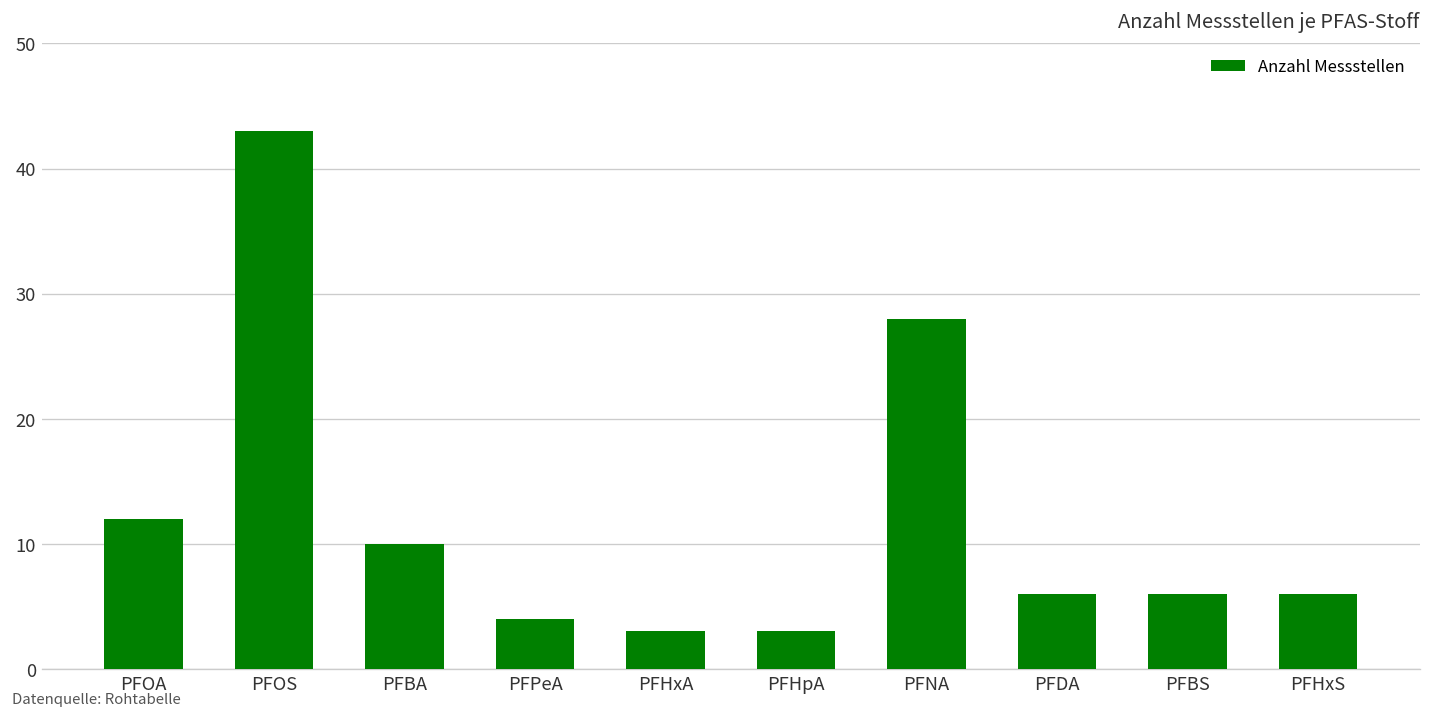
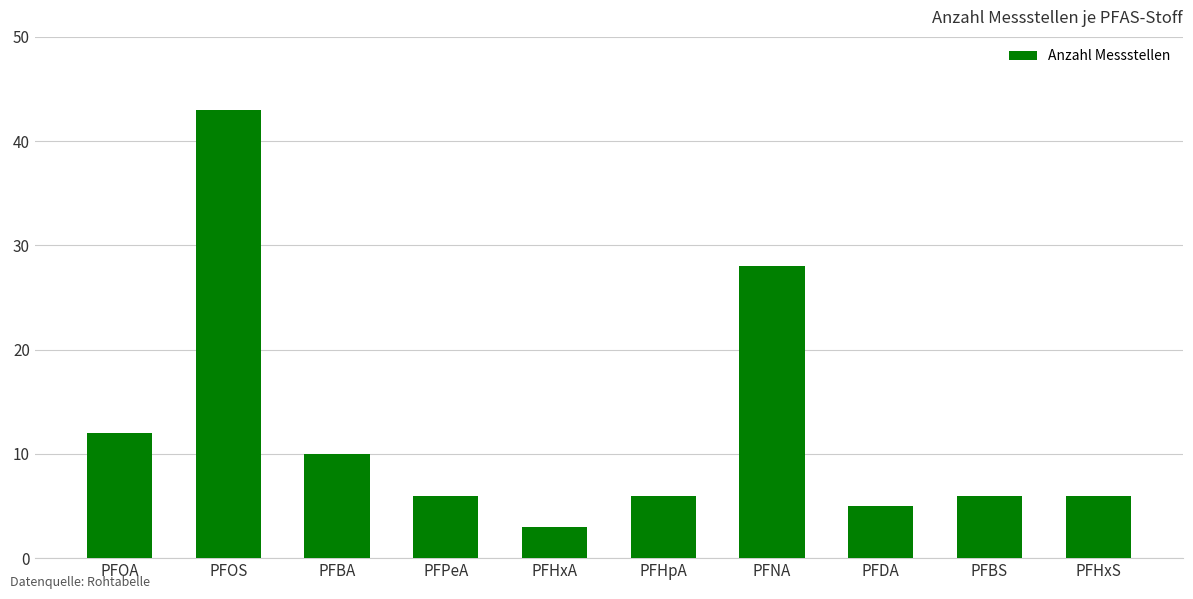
  {
    "PFOA": 12,
    "PFOS": 43,
    "PFBA": 10,
-   "PFPeA": 4,
+   "PFPeA": 6,
    "PFHxA": 3,
-   "PFHpA": 3,
+   "PFHpA": 6,
    "PFNA": 28,
-   "PFDA": 6,
+   "PFDA": 5,
    "PFBS": 6,
    "PFHxS": 6
  }
